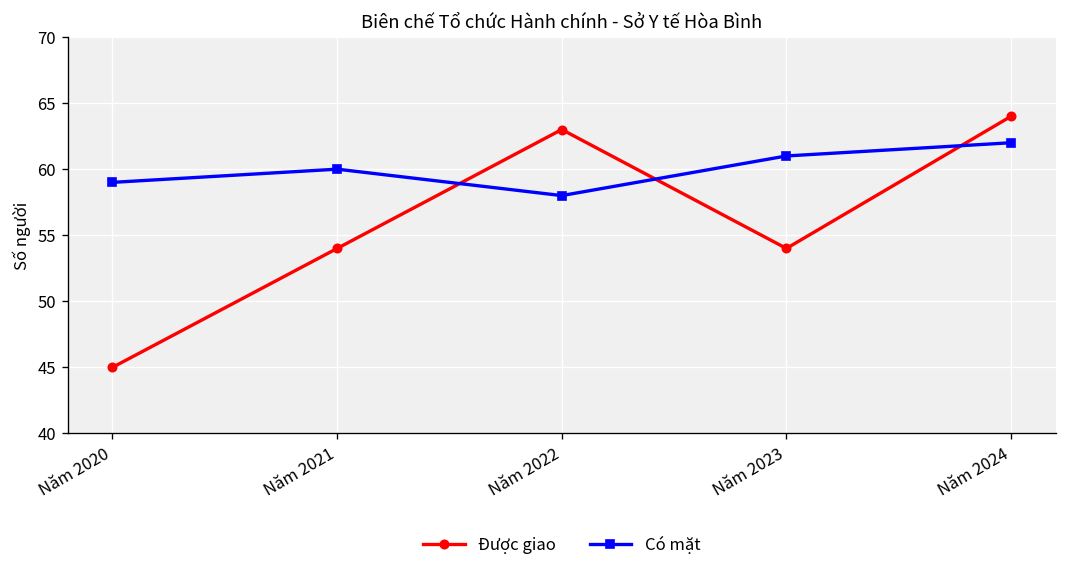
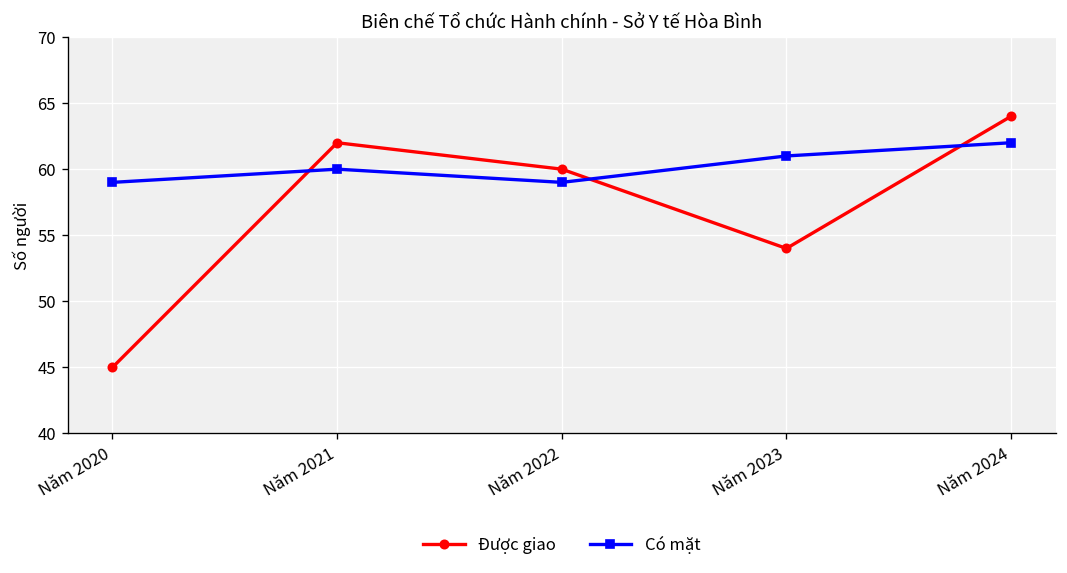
  {
    "Được giao": {
      "Năm 2020": 45,
-     "Năm 2021": 54,
-     "Năm 2022": 63,
+     "Năm 2021": 62,
+     "Năm 2022": 60,
      "Năm 2023": 54,
      "Năm 2024": 64
    },
    "Có mặt": {
      "Năm 2020": 59,
      "Năm 2021": 60,
-     "Năm 2022": 58,
+     "Năm 2022": 59,
      "Năm 2023": 61,
      "Năm 2024": 62
    }
  }
